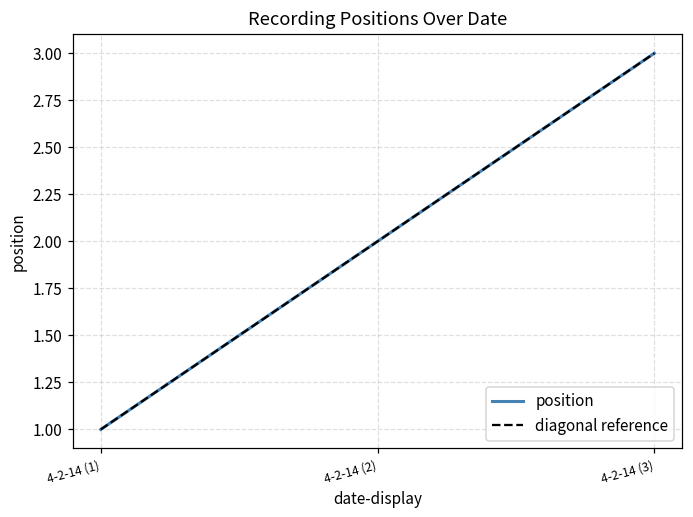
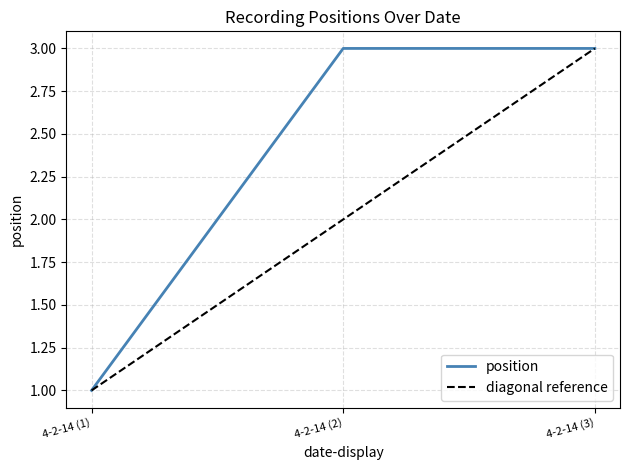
  {
    "position": {
-     "4-2-14 (2)": 2
+     "4-2-14 (2)": 3
    }
  }
